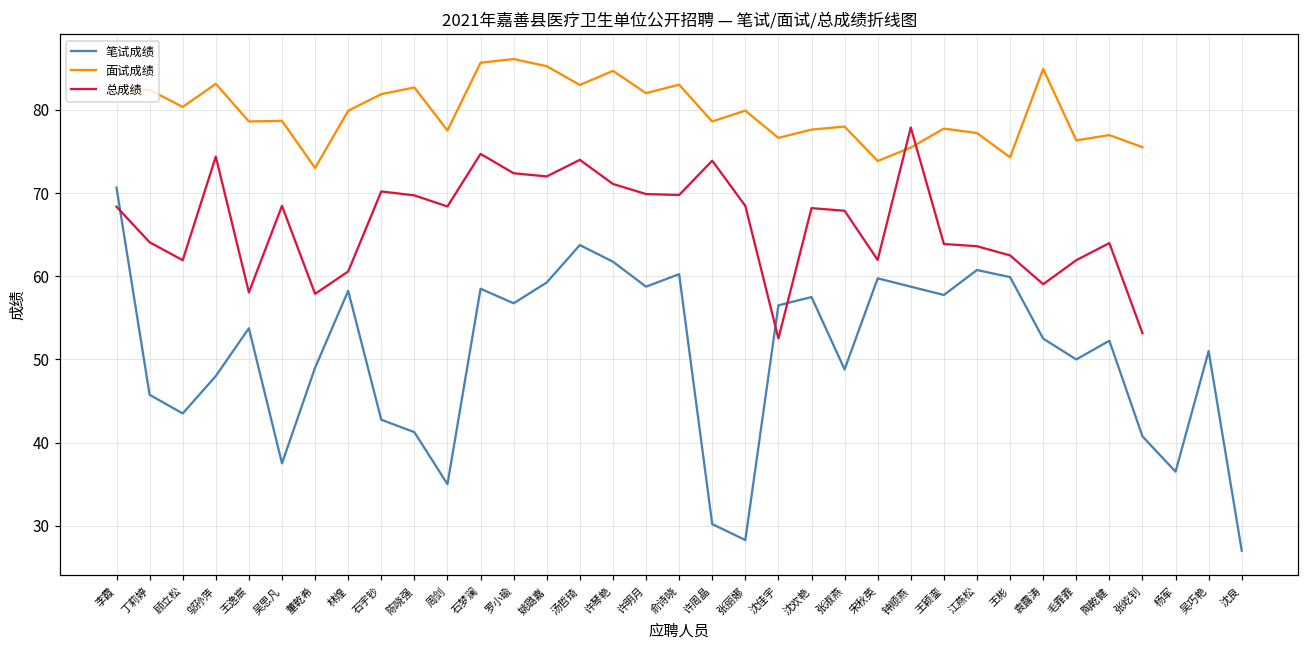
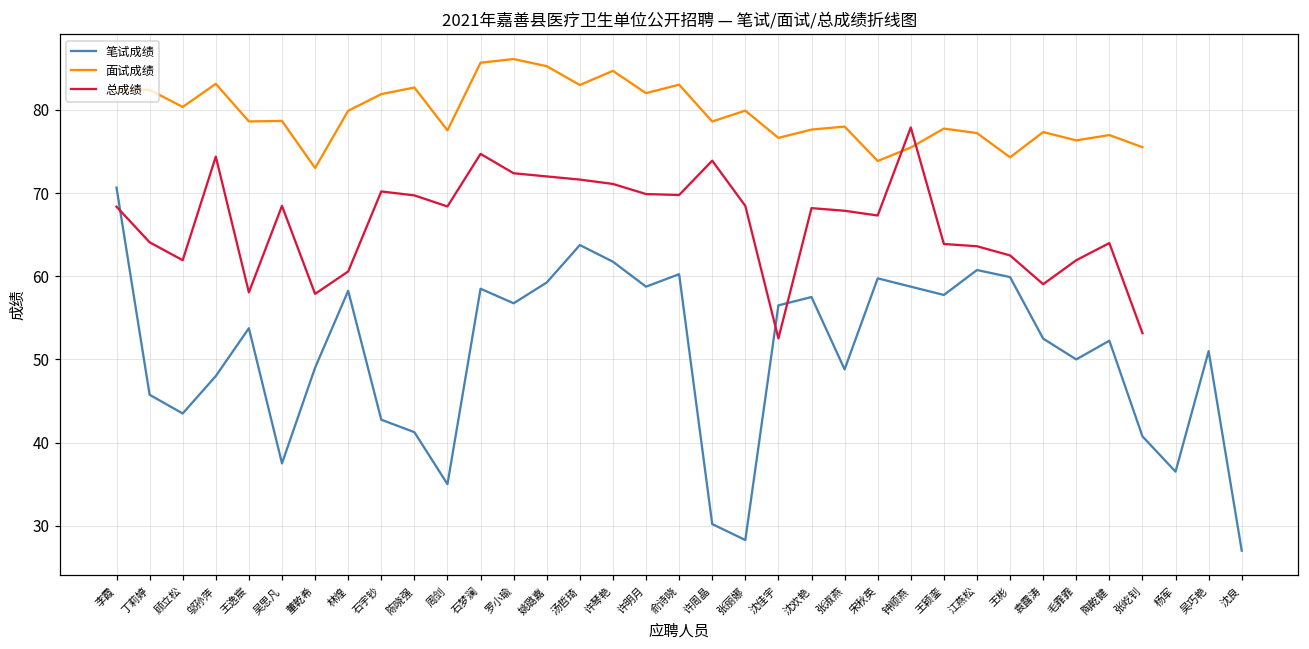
  {
    "笔试成绩": {
      "李霞": 71,
      "丁莉婷": 46,
      "顾立松": 44,
      "邬孙萍": 48,
      "王逸宸": 54,
      "吴思凡": 38,
      "董乾希": 49,
      "林煌": 58,
      "石宇钞": 43,
      "陈晓强": 41,
      "周剑": 35,
      "石梦澜": 59,
      "罗小瑜": 57,
      "姚璐嘉": 59,
      "汤哲琦": 64,
      "许琴艳": 62,
      "许明月": 59,
      "俞诗晓": 60,
      "许周晶": 30,
      "张丽娜": 28,
      "沈佳宇": 57,
      "沈欢艳": 58,
      "张淑燕": 49,
      "宋秋英": 60,
      "钟顺燕": 59,
      "王颖銮": 58,
      "江燕松": 61,
      "王彬": 60,
      "袁露涛": 53,
      "毛霏霏": 50,
      "陶乾健": 52,
      "张屹钊": 41,
      "杨军": 37,
      "吴巧艳": 51,
      "沈良": 27
    },
    "面试成绩": {
      "顾立松": 80,
      "邬孙萍": 83,
      "王逸宸": 79,
      "吴思凡": 79,
      "董乾希": 73,
      "林煌": 80,
      "石宇钞": 82,
      "陈晓强": 83,
      "周剑": 78,
      "石梦澜": 86,
      "罗小瑜": 86,
      "姚璐嘉": 85,
      "汤哲琦": 83,
      "许琴艳": 85,
      "许明月": 82,
      "俞诗晓": 83,
      "许周晶": 79,
      "张丽娜": 80,
      "沈佳宇": 77,
      "沈欢艳": 78,
      "张淑燕": 78,
      "宋秋英": 74,
      "钟顺燕": 75,
      "王颖銮": 78,
      "江燕松": 77,
      "王彬": 74,
-     "袁露涛": 85,
+     "袁露涛": 77,
      "毛霏霏": 76,
      "陶乾健": 77,
      "张屹钊": 76
    },
    "总成绩": {
      "李霞": 68,
      "丁莉婷": 64,
      "顾立松": 62,
      "邬孙萍": 74,
      "王逸宸": 58,
      "吴思凡": 68,
      "董乾希": 58,
      "林煌": 61,
      "石宇钞": 70,
      "陈晓强": 70,
      "周剑": 68,
      "石梦澜": 75,
      "罗小瑜": 72,
      "姚璐嘉": 72,
-     "汤哲琦": 74,
+     "汤哲琦": 72,
      "许琴艳": 71,
      "许明月": 70,
      "俞诗晓": 70,
      "许周晶": 74,
      "张丽娜": 68,
      "沈佳宇": 53,
      "沈欢艳": 68,
      "张淑燕": 68,
-     "宋秋英": 62,
+     "宋秋英": 67,
      "钟顺燕": 78,
      "王颖銮": 64,
      "江燕松": 64,
      "王彬": 63,
      "袁露涛": 59,
      "毛霏霏": 62,
      "陶乾健": 64,
      "张屹钊": 53
    }
  }
